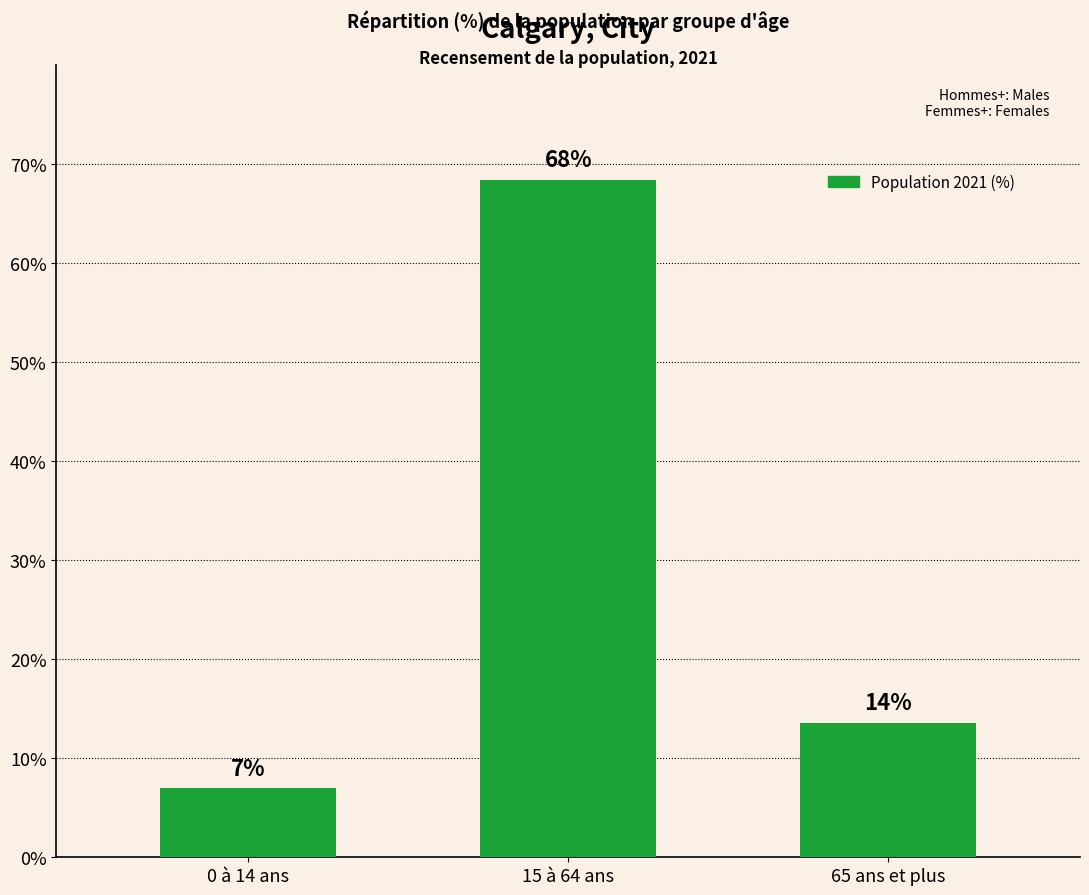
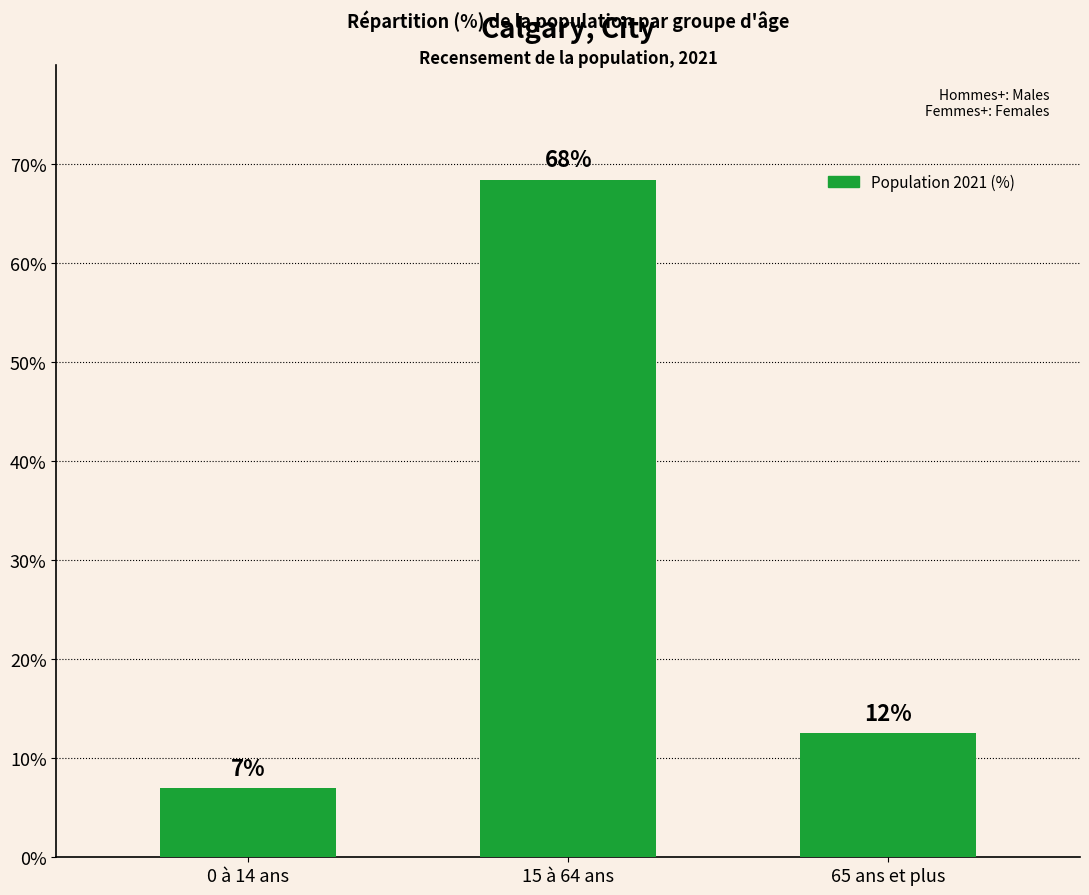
  {
    "0 à 14 ans": "7%",
    "15 à 64 ans": "68%",
-   "65 ans et plus": "14%"
+   "65 ans et plus": "12%"
  }
